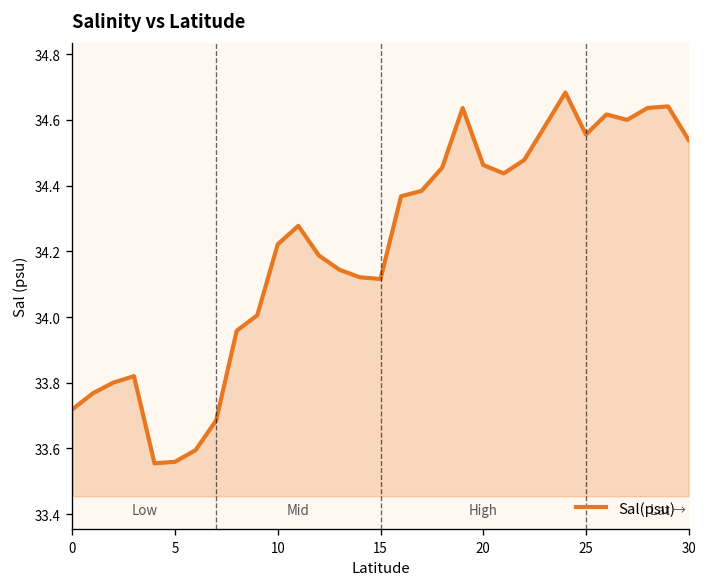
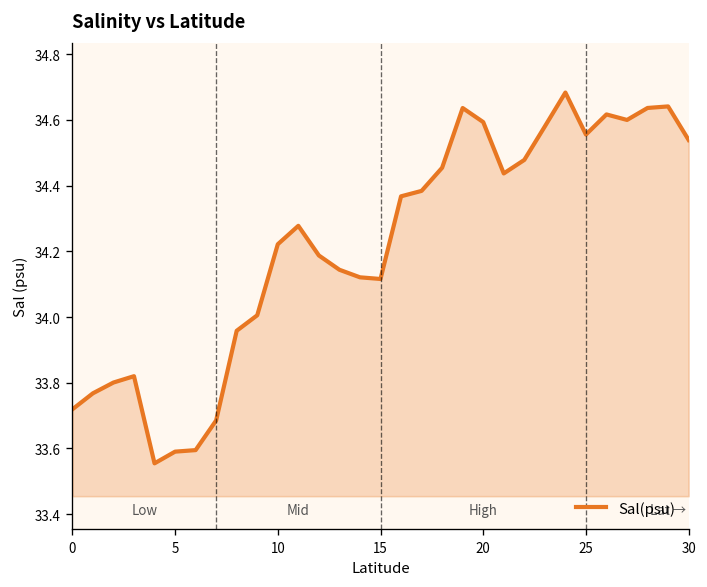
  {
    "0": 33.72,
-   "5": 33.56,
+   "5": 33.59,
    "10": 34.22,
    "15": 34.12,
-   "20": 34.46,
+   "20": 34.59,
    "25": 34.56,
    "30": 34.54
  }
